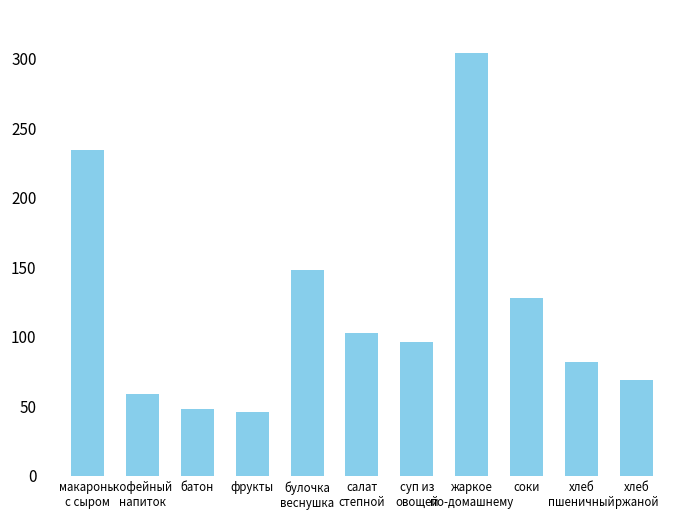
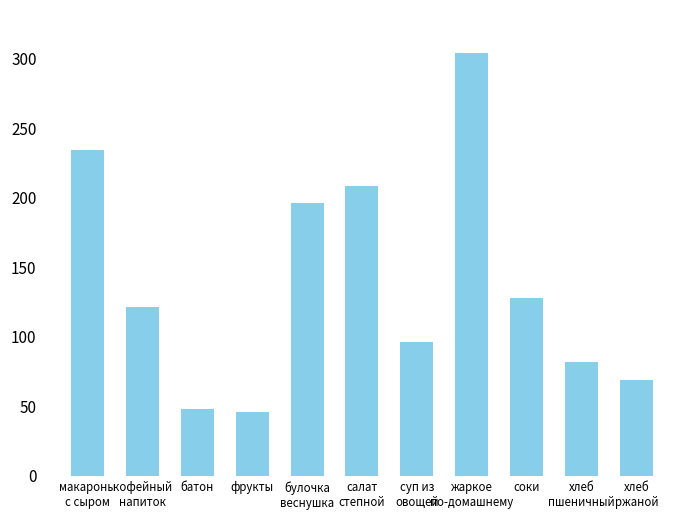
  {
    "макароны с сыром": 235,
-   "кофейный напиток": 59,
+   "кофейный напиток": 122,
    "батон": 48,
    "фрукты": 46,
-   "булочка веснушка": 148,
-   "салат степной": 103,
+   "булочка веснушка": 196,
+   "салат степной": 209,
    "жаркое по-домашнему": 304,
    "соки": 128,
    "хлеб пшеничный": 82,
    "хлеб ржаной": 69
  }
